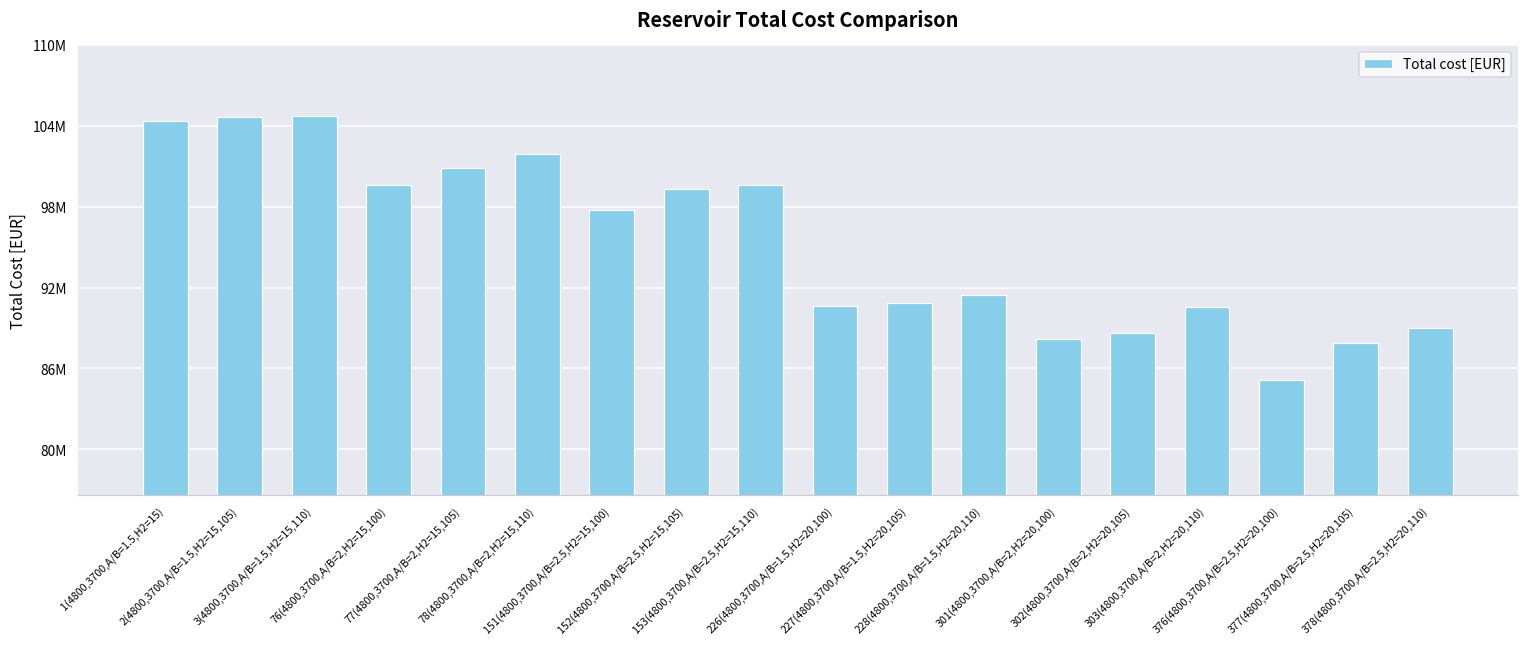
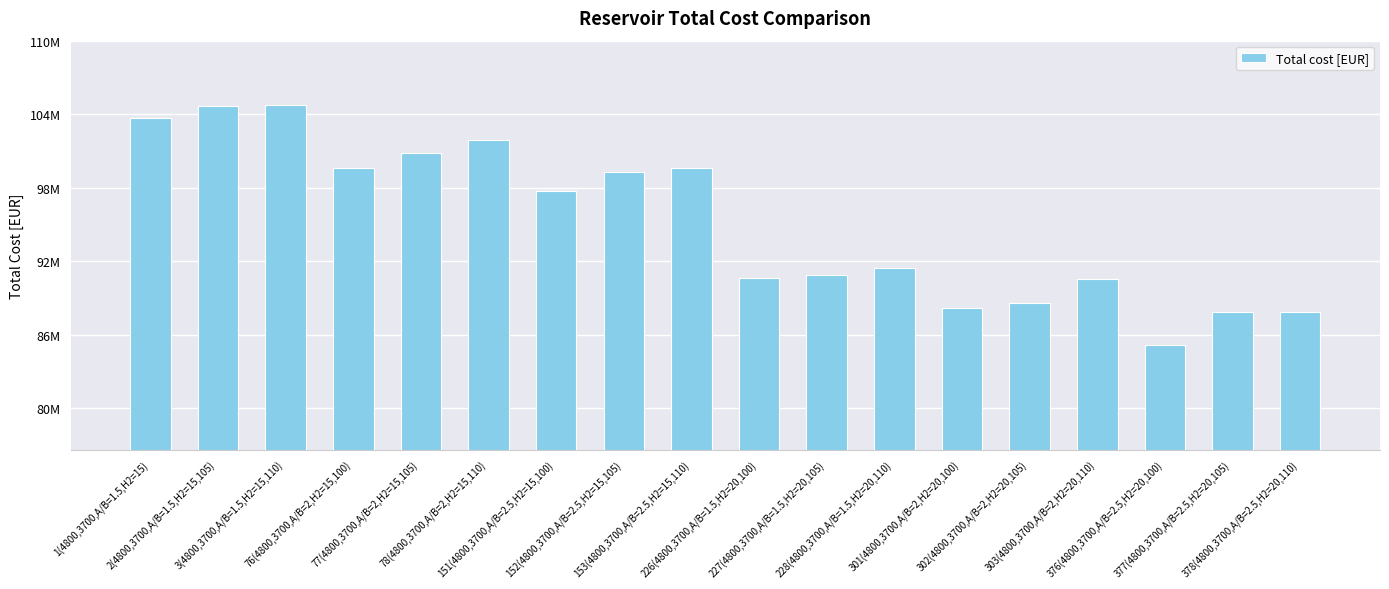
  {
-   "1(4800,3700,A/B=1.5,H2=15)": 104400000,
+   "1(4800,3700,A/B=1.5,H2=15)": 103700000,
    "2(4800,3700,A/B=1.5,H2=15,105)": 104700000,
    "3(4800,3700,A/B=1.5,H2=15,110)": 104800000,
    "76(4800,3700,A/B=2,H2=15,100)": 99600000,
    "77(4800,3700,A/B=2,H2=15,105)": 100800000,
    "78(4800,3700,A/B=2,H2=15,110)": 101900000,
    "151(4800,3700,A/B=2.5,H2=15,100)": 97800000,
    "152(4800,3700,A/B=2.5,H2=15,105)": 99300000,
    "153(4800,3700,A/B=2.5,H2=15,110)": 99600000,
    "226(4800,3700,A/B=1.5,H2=20,100)": 90600000,
    "227(4800,3700,A/B=1.5,H2=20,105)": 90900000,
    "228(4800,3700,A/B=1.5,H2=20,110)": 91400000,
    "301(4800,3700,A/B=2,H2=20,100)": 88200000,
    "302(4800,3700,A/B=2,H2=20,105)": 88600000,
    "303(4800,3700,A/B=2,H2=20,110)": 90600000,
    "376(4800,3700,A/B=2.5,H2=20,100)": 85200000,
    "377(4800,3700,A/B=2.5,H2=20,105)": 87900000,
-   "378(4800,3700,A/B=2.5,H2=20,110)": 89000000
+   "378(4800,3700,A/B=2.5,H2=20,110)": 87800000
  }
